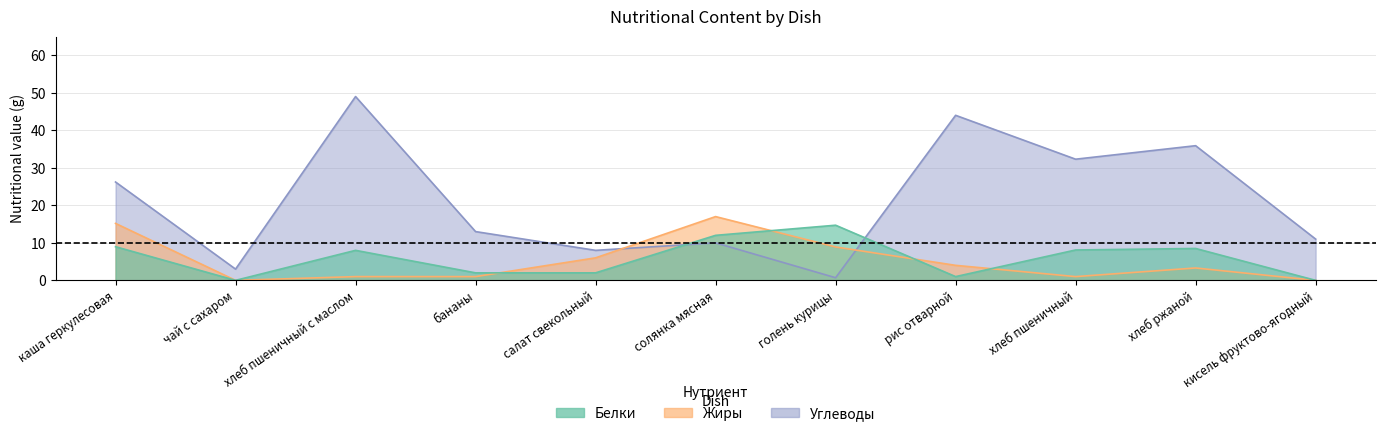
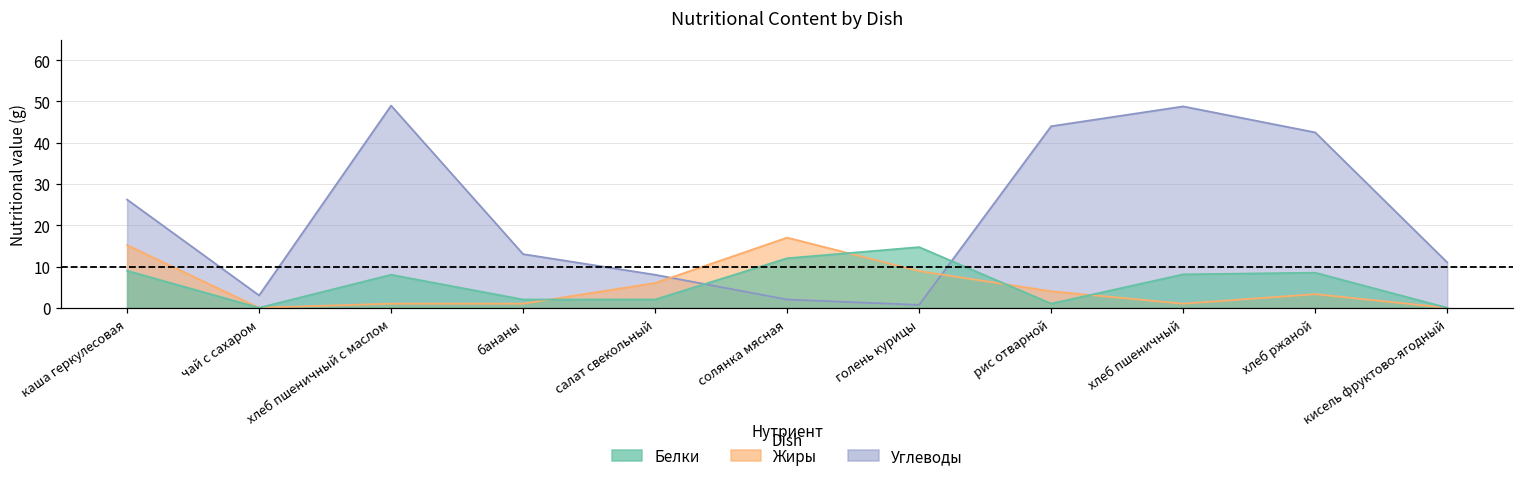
  {
    "Углеводы": {
      "каша геркулесовая": 26,
      "чай с сахаром": 3,
      "хлеб пшеничный с маслом": 49,
      "бананы": 13,
      "салат свекольный": 8,
-     "солянка мясная": 10,
+     "солянка мясная": 2,
      "голень курицы": 1,
      "рис отварной": 44,
-     "хлеб пшеничный": 32,
-     "хлеб ржаной": 36,
+     "хлеб пшеничный": 49,
+     "хлеб ржаной": 43,
      "кисель фруктово-ягодный": 11
    },
    "Жиры": {
      "каша геркулесовая": 15,
      "хлеб пшеничный с маслом": 1,
      "бананы": 1,
      "салат свекольный": 6,
      "солянка мясная": 17,
      "голень курицы": 9,
      "рис отварной": 4,
      "хлеб пшеничный": 1,
      "хлеб ржаной": 3
    },
    "Белки": {
      "каша геркулесовая": 9,
      "хлеб пшеничный с маслом": 8,
      "бананы": 2,
      "салат свекольный": 2,
      "солянка мясная": 12,
      "голень курицы": 15,
      "рис отварной": 1,
      "хлеб пшеничный": 8,
      "хлеб ржаной": 9
    }
  }
